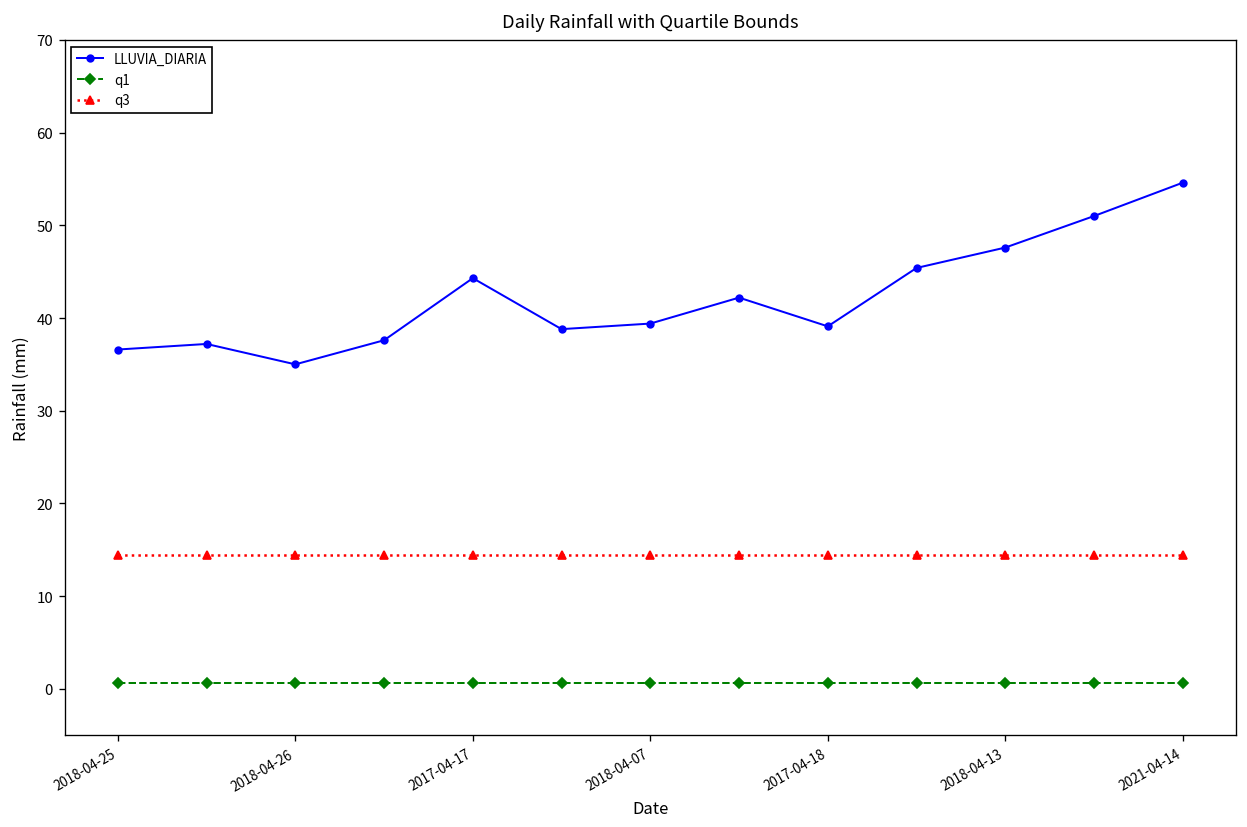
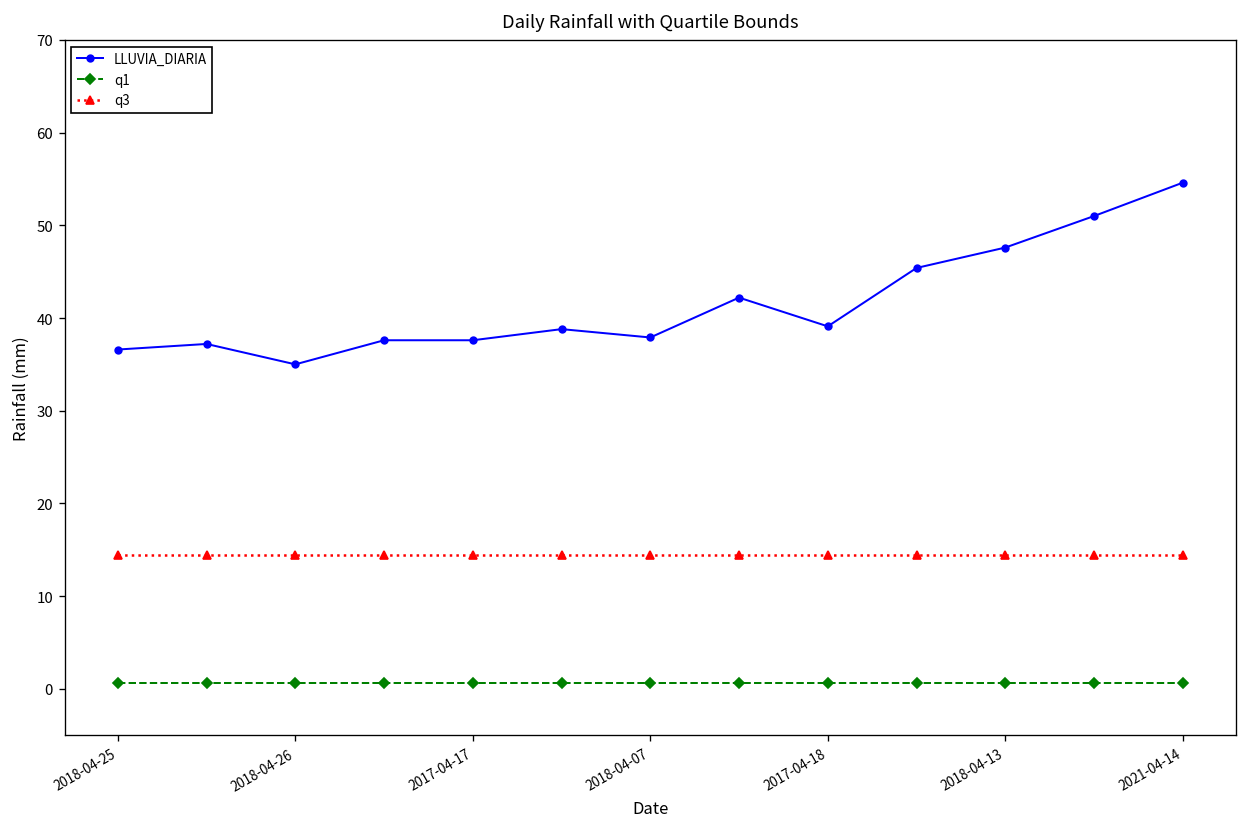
  {
    "LLUVIA_DIARIA": {
      "2018-04-25": 37,
      "2018-04-26": 35,
-     "2017-04-17": 44,
-     "2018-04-07": 39,
+     "2017-04-17": 38,
+     "2018-04-07": 38,
      "2017-04-18": 39,
      "2018-04-13": 48,
      "2021-04-14": 55
    },
    "q1": {
      "2018-04-25": 1,
      "2018-04-26": 1,
      "2017-04-17": 1,
      "2018-04-07": 1,
      "2017-04-18": 1,
      "2018-04-13": 1,
      "2021-04-14": 1
    },
    "q3": {
      "2018-04-25": 14,
      "2018-04-26": 14,
      "2017-04-17": 14,
      "2018-04-07": 14,
      "2017-04-18": 14,
      "2018-04-13": 14,
      "2021-04-14": 14
    }
  }
